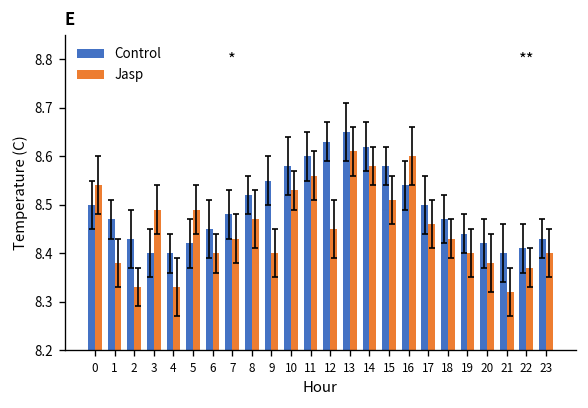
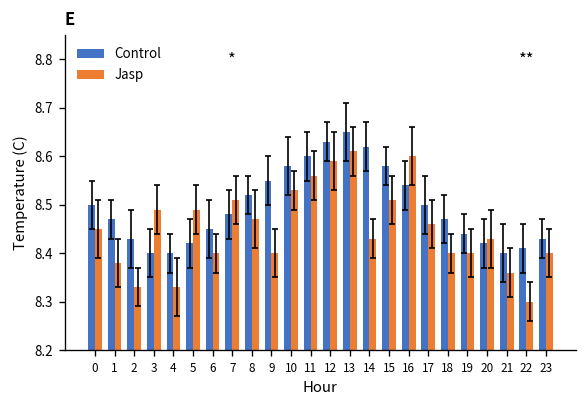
  {
    "Jasp": {
-     "0": 8.54,
+     "0": 8.45,
      "1": 8.38,
      "2": 8.33,
      "3": 8.49,
      "4": 8.33,
      "5": 8.49,
      "6": 8.40,
-     "7": 8.43,
+     "7": 8.51,
      "8": 8.47,
      "9": 8.40,
      "10": 8.53,
      "11": 8.56,
-     "12": 8.45,
+     "12": 8.59,
      "13": 8.61,
-     "14": 8.58,
+     "14": 8.43,
      "15": 8.51,
      "16": 8.60,
      "17": 8.46,
-     "18": 8.43,
+     "18": 8.40,
      "19": 8.40,
-     "20": 8.38,
-     "21": 8.32,
-     "22": 8.37,
+     "20": 8.43,
+     "21": 8.36,
+     "22": 8.30,
      "23": 8.40
    }
  }
